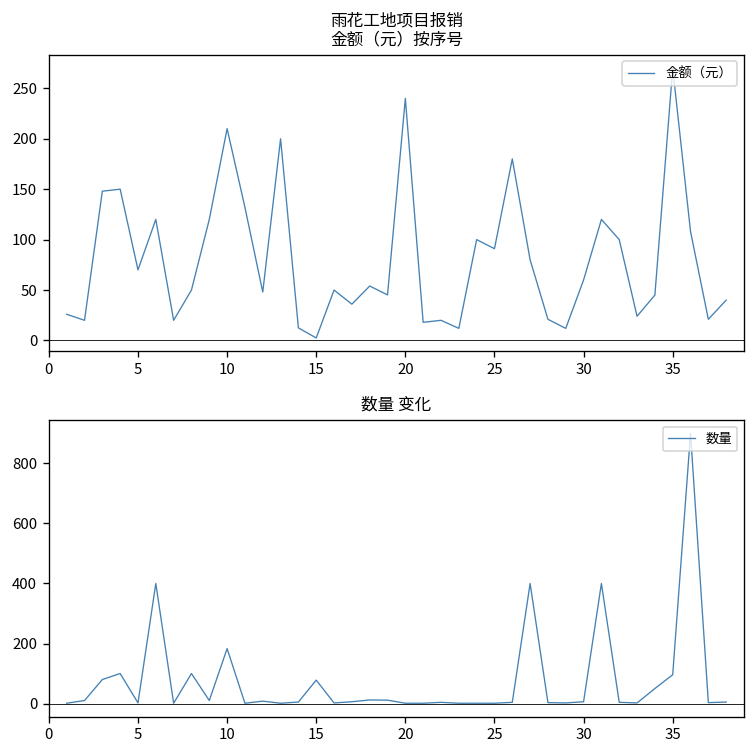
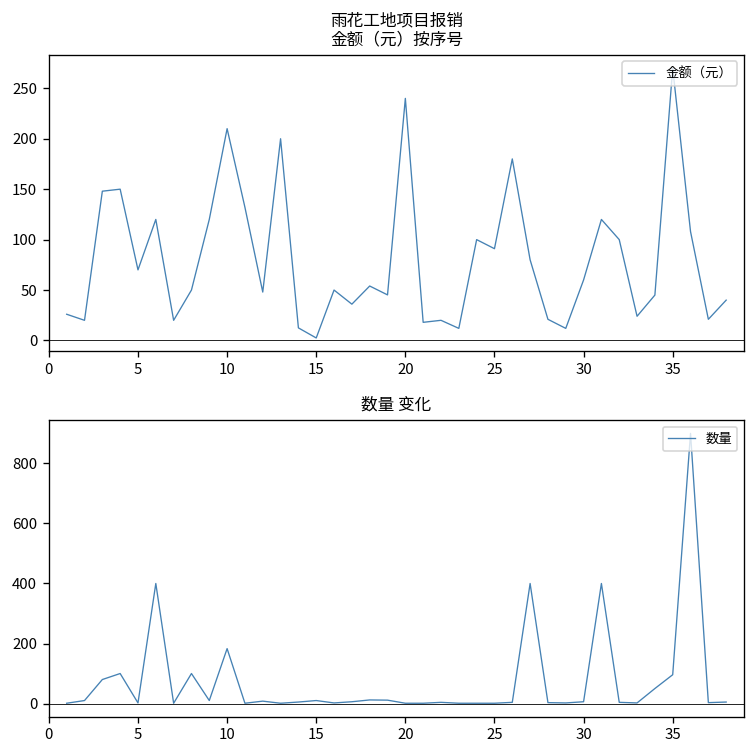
  {
    "雨花工地项目报销 金额（元）按序号": {
      "5": 70,
      "10": 210,
      "15": 0,
      "20": 240,
      "25": 90,
      "30": 60
    },
    "数量 变化": {
      "5": 0,
      "10": 180,
-     "15": 80,
+     "15": 10,
      "20": 0,
      "25": 0,
      "30": 10,
      "35": 100
    }
  }
